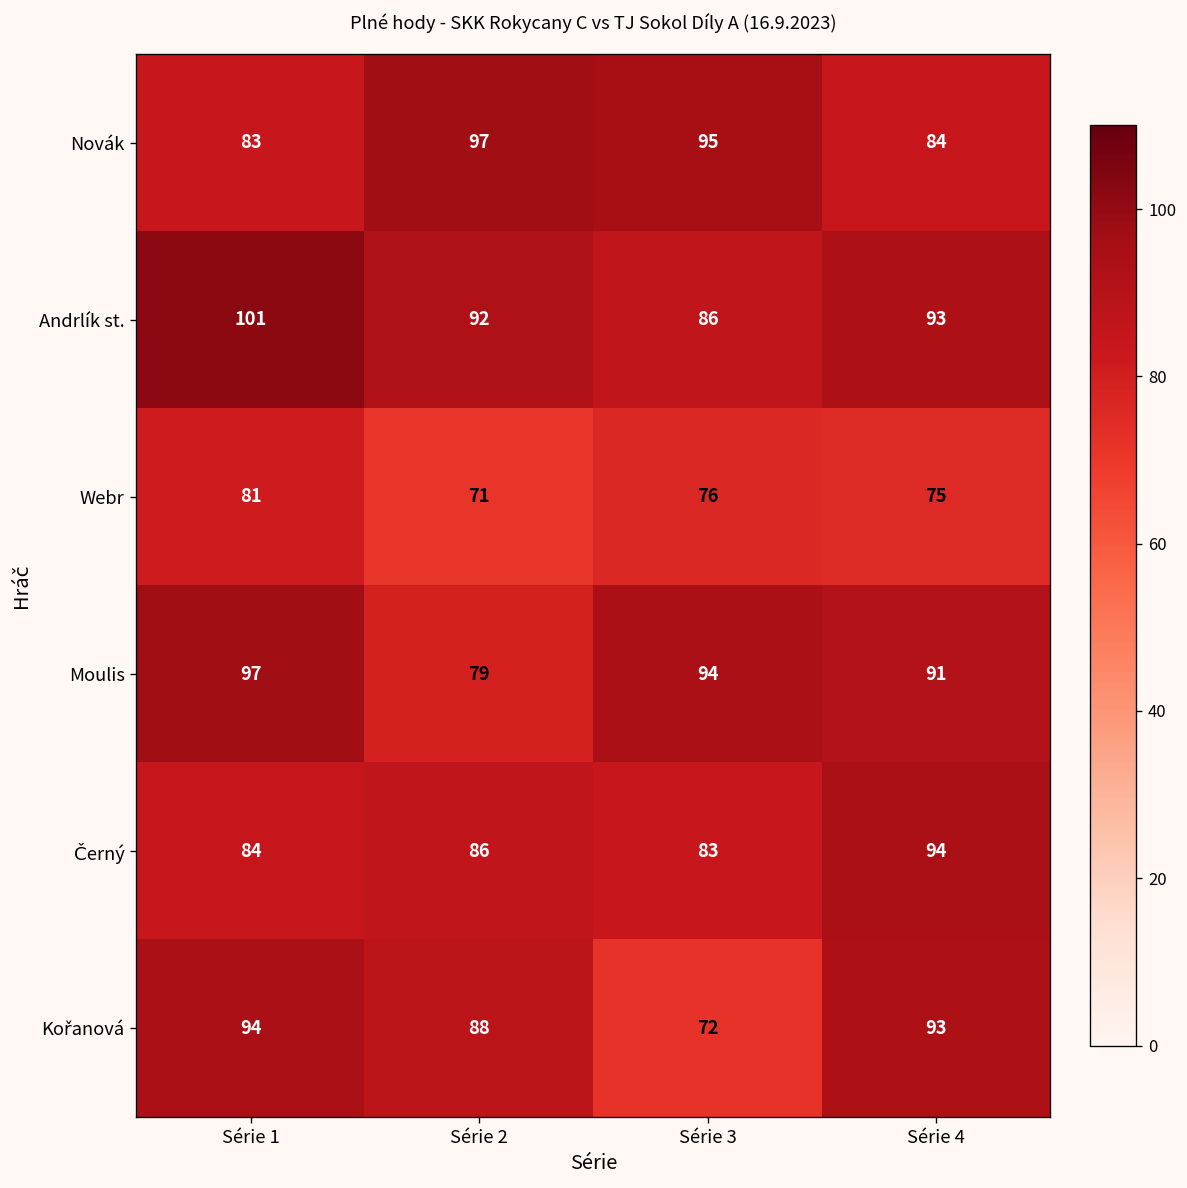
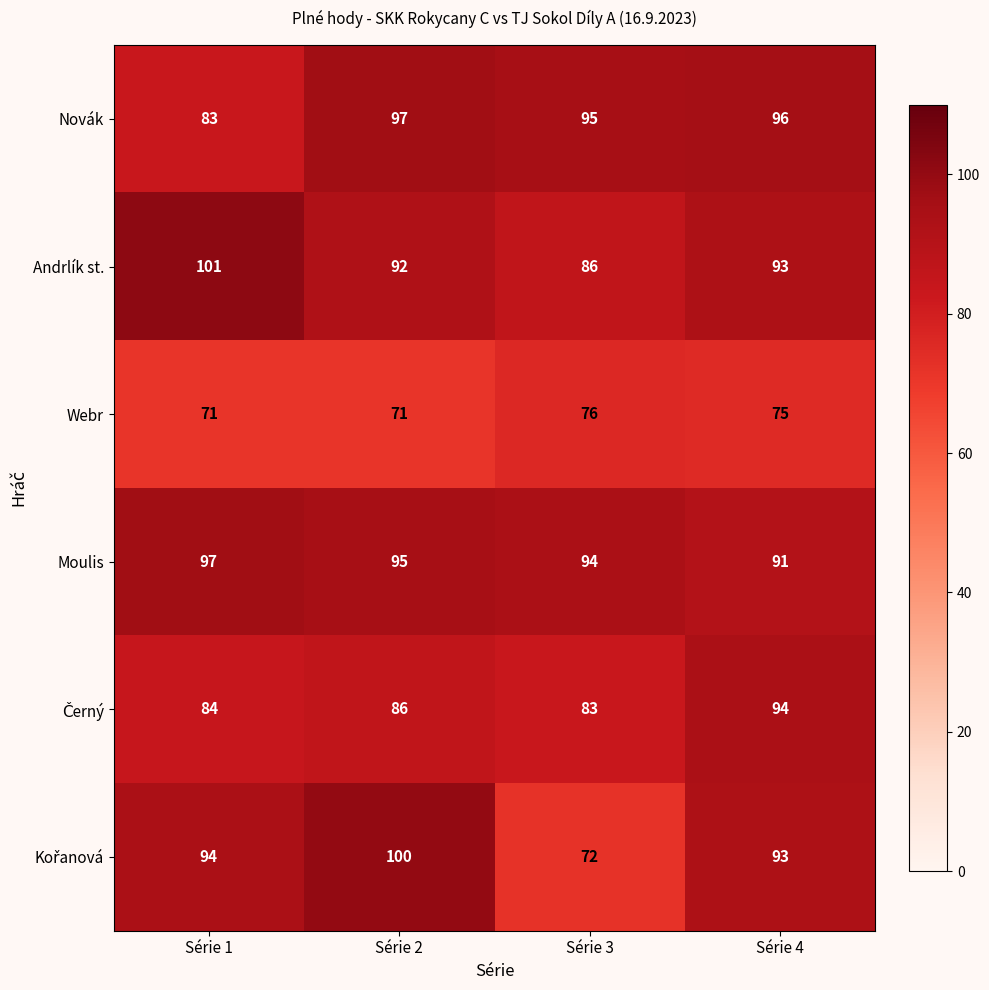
  {
    "Novák": {
      "Série 1": 83,
      "Série 2": 97,
      "Série 3": 95,
-     "Série 4": 84
+     "Série 4": 96
    },
    "Andrlík st.": {
      "Série 1": 101,
      "Série 2": 92,
      "Série 3": 86,
      "Série 4": 93
    },
    "Webr": {
-     "Série 1": 81,
+     "Série 1": 71,
      "Série 2": 71,
      "Série 3": 76,
      "Série 4": 75
    },
    "Moulis": {
      "Série 1": 97,
-     "Série 2": 79,
+     "Série 2": 95,
      "Série 3": 94,
      "Série 4": 91
    },
    "Černý": {
      "Série 1": 84,
      "Série 2": 86,
      "Série 3": 83,
      "Série 4": 94
    },
    "Kořanová": {
      "Série 1": 94,
-     "Série 2": 88,
+     "Série 2": 100,
      "Série 3": 72,
      "Série 4": 93
    }
  }
